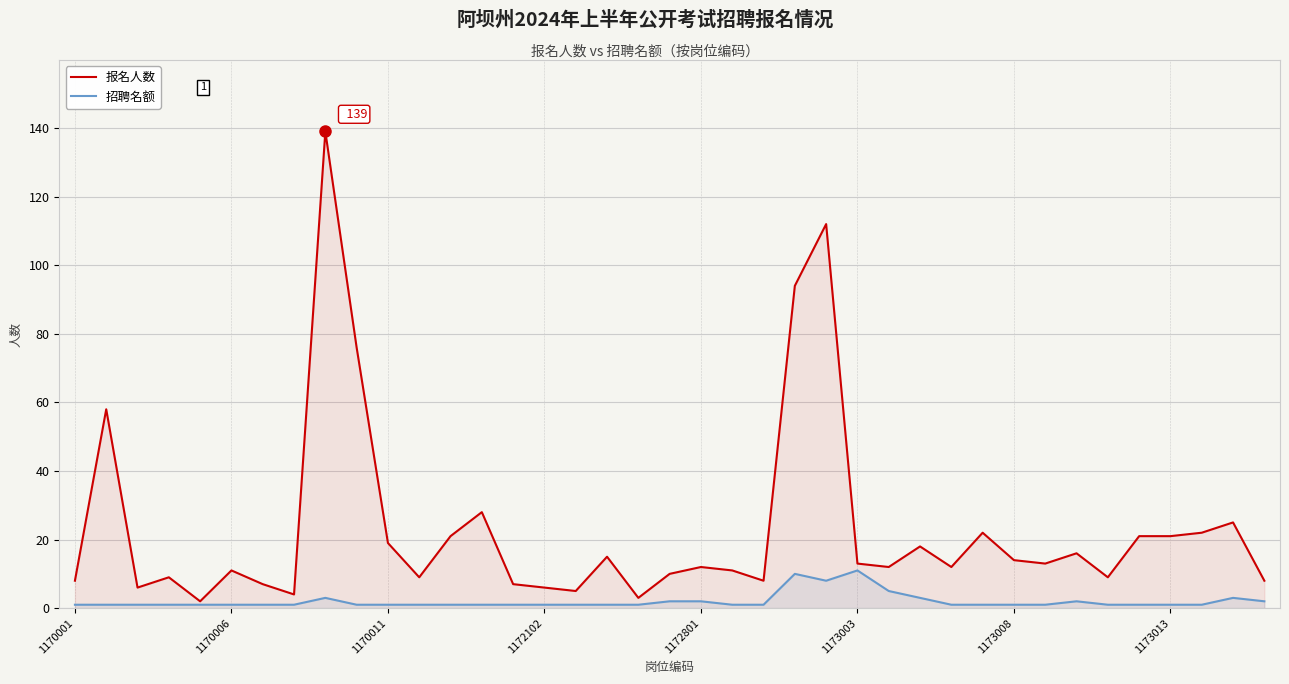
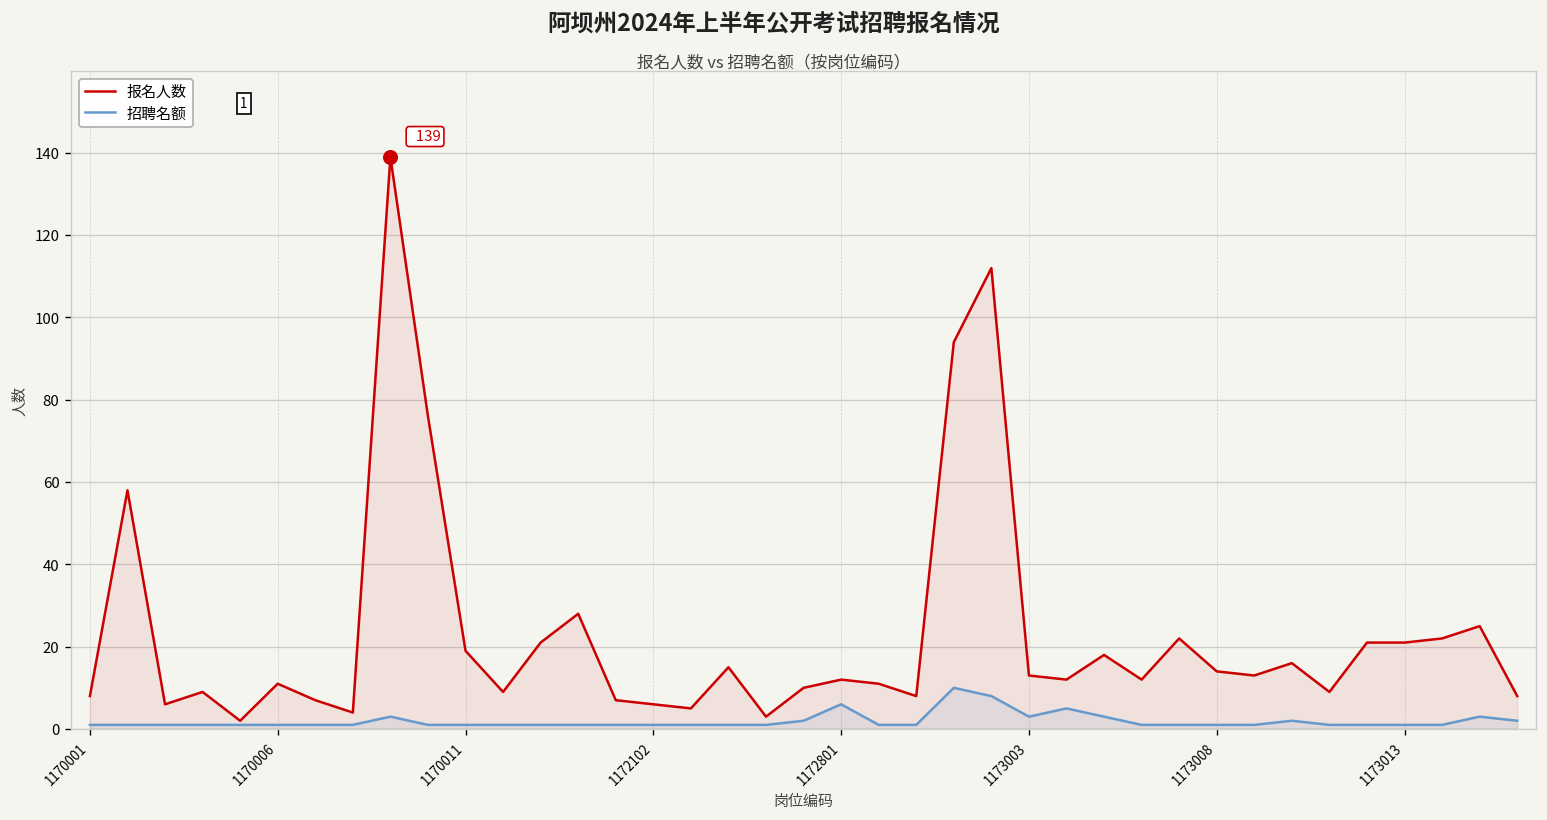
  {
    "招聘名额": {
      "1170001": 1,
      "1170006": 1,
      "1170011": 1,
      "1172102": 1,
-     "1172801": 2,
-     "1173003": 11,
+     "1172801": 6,
+     "1173003": 3,
      "1173008": 1,
      "1173013": 1
    }
  }
